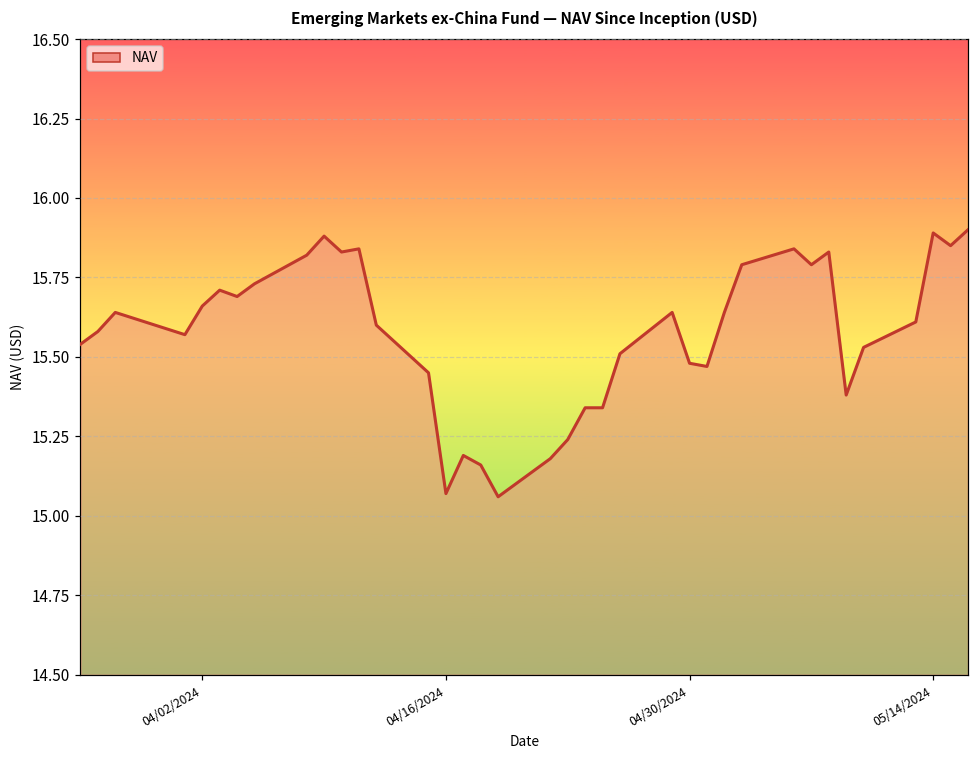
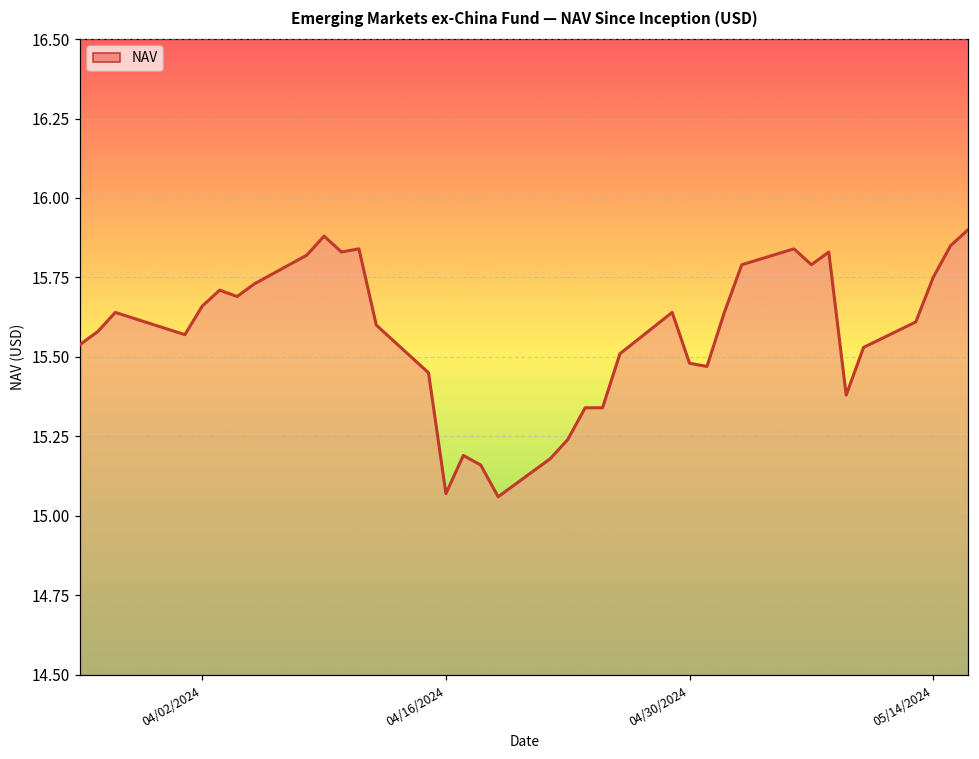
  {
    "04/02/2024": 15.66,
    "04/16/2024": 15.07,
    "04/30/2024": 15.48,
-   "05/14/2024": 15.89
+   "05/14/2024": 15.75
  }
